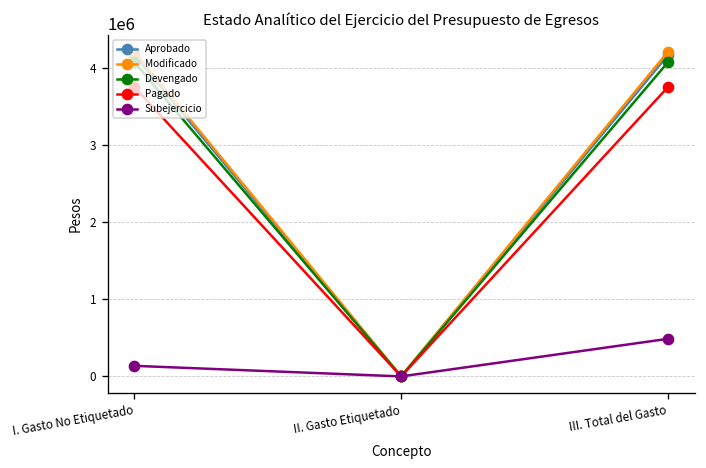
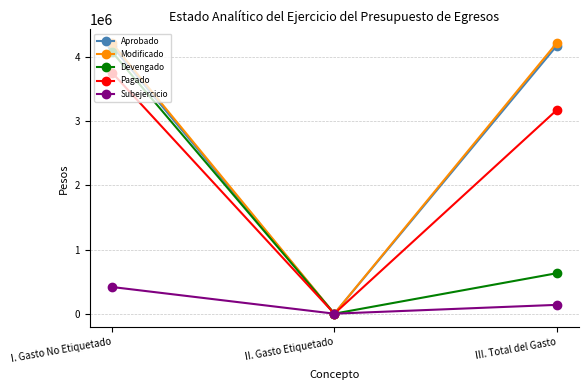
  {
    "Aprobado": {
      "III. Total del Gasto": 4200000
    },
    "Modificado": {
      "III. Total del Gasto": 4200000
    },
    "Devengado": {
-     "III. Total del Gasto": 4100000
+     "III. Total del Gasto": 600000
    },
    "Pagado": {
-     "III. Total del Gasto": 3800000
+     "III. Total del Gasto": 3200000
    },
    "Subejercicio": {
-     "I. Gasto No Etiquetado": 100000,
-     "III. Total del Gasto": 500000
+     "I. Gasto No Etiquetado": 400000,
+     "III. Total del Gasto": 100000
    }
  }
